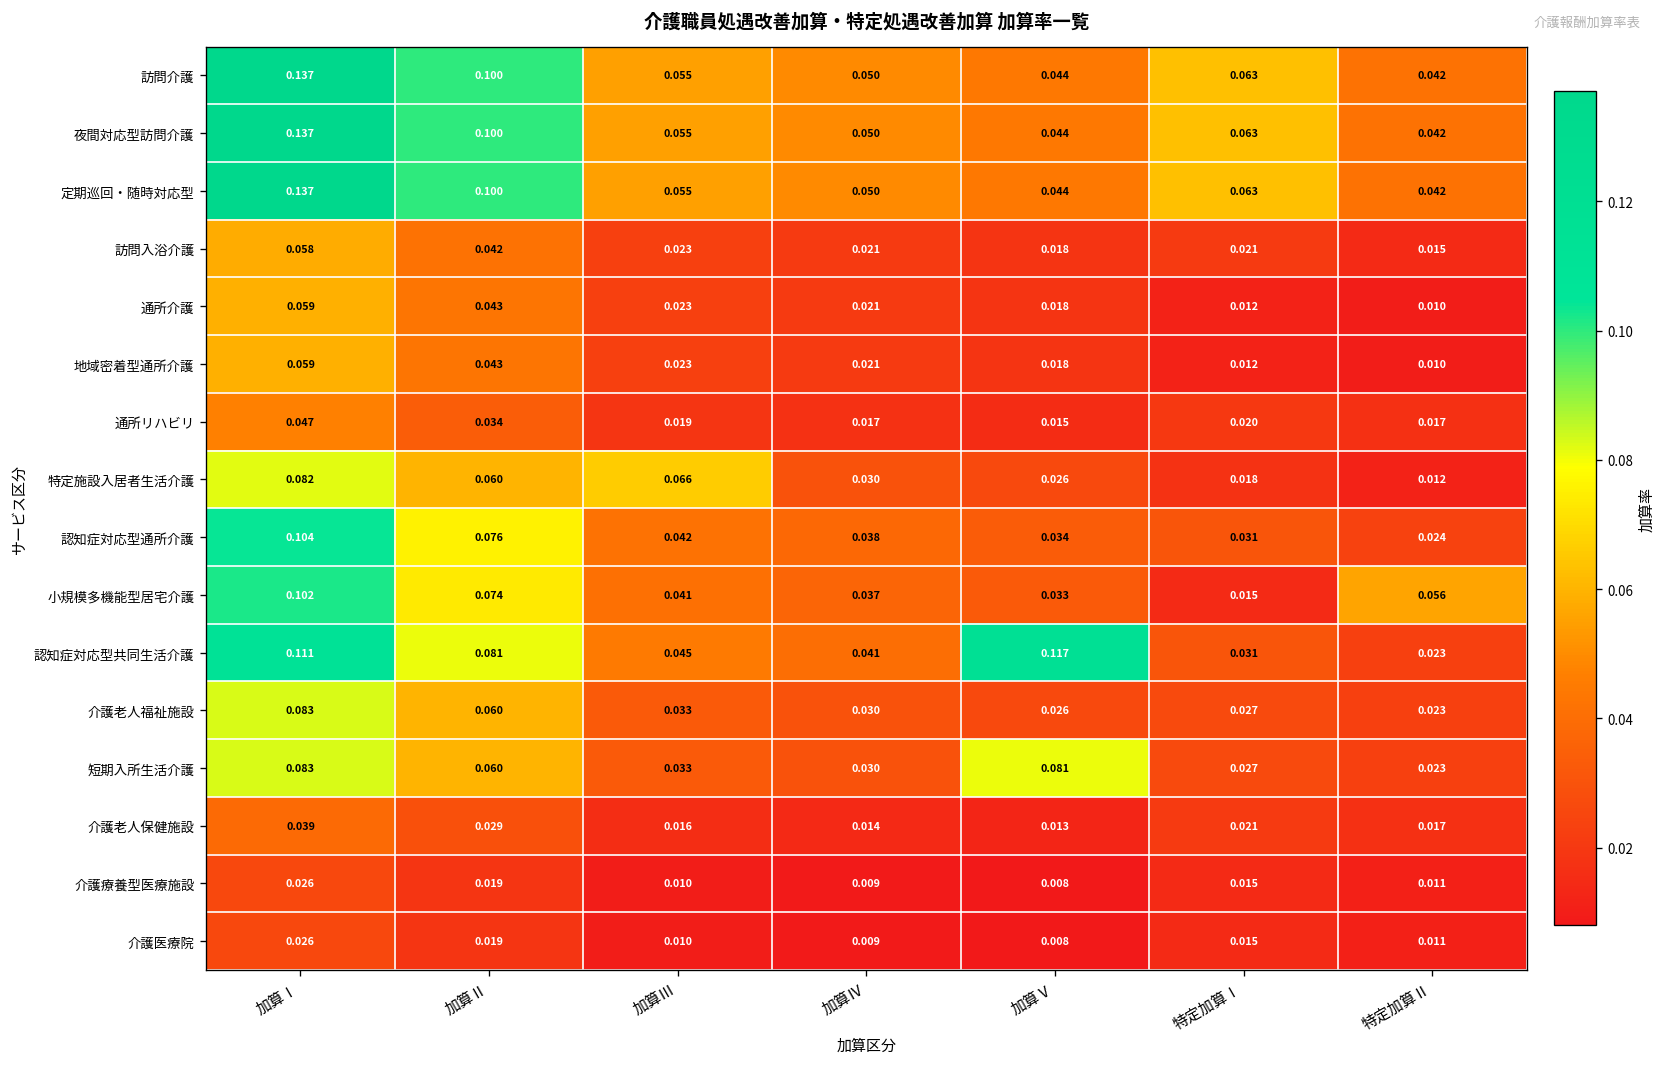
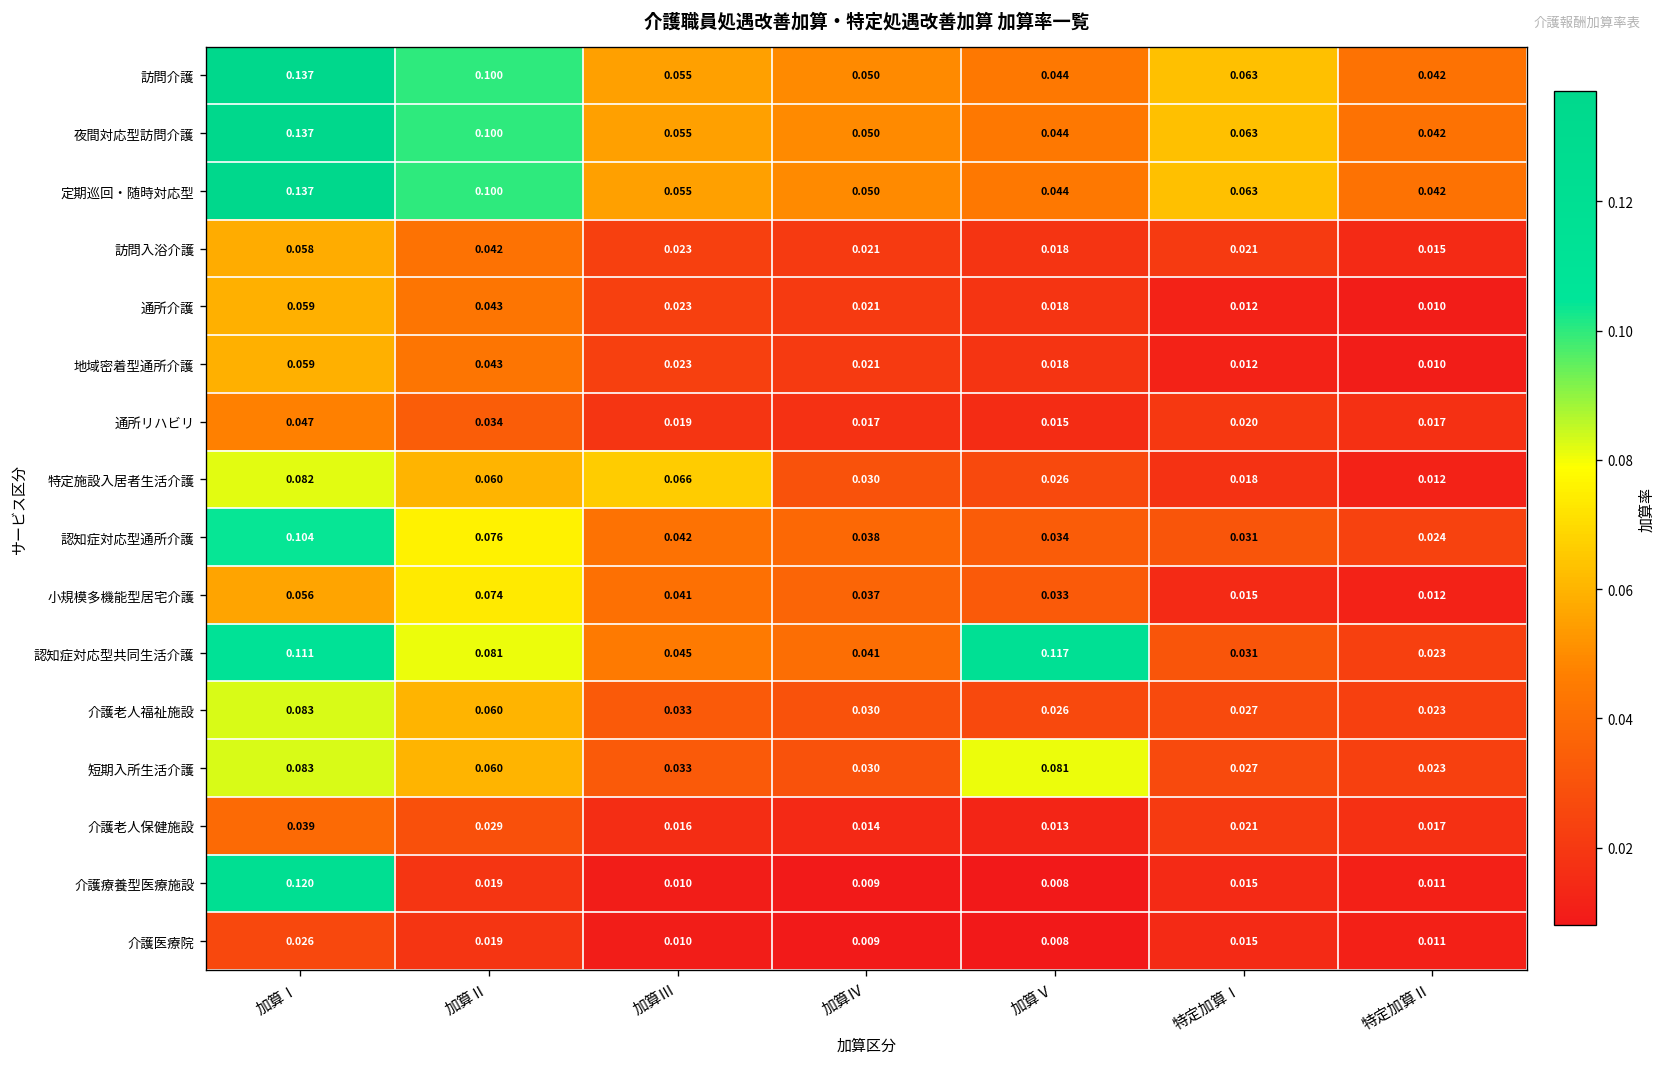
  {
    "訪問介護": {
      "加算Ⅰ": 0.137,
      "加算Ⅱ": 0.100,
      "加算Ⅲ": 0.055,
      "加算Ⅳ": 0.050,
      "加算Ⅴ": 0.044,
      "特定加算Ⅰ": 0.063,
      "特定加算Ⅱ": 0.042
    },
    "夜間対応型訪問介護": {
      "加算Ⅰ": 0.137,
      "加算Ⅱ": 0.100,
      "加算Ⅲ": 0.055,
      "加算Ⅳ": 0.050,
      "加算Ⅴ": 0.044,
      "特定加算Ⅰ": 0.063,
      "特定加算Ⅱ": 0.042
    },
    "定期巡回・随時対応型": {
      "加算Ⅰ": 0.137,
      "加算Ⅱ": 0.100,
      "加算Ⅲ": 0.055,
      "加算Ⅳ": 0.050,
      "加算Ⅴ": 0.044,
      "特定加算Ⅰ": 0.063,
      "特定加算Ⅱ": 0.042
    },
    "訪問入浴介護": {
      "加算Ⅰ": 0.058,
      "加算Ⅱ": 0.042,
      "加算Ⅲ": 0.023,
      "加算Ⅳ": 0.021,
      "加算Ⅴ": 0.018,
      "特定加算Ⅰ": 0.021,
      "特定加算Ⅱ": 0.015
    },
    "通所介護": {
      "加算Ⅰ": 0.059,
      "加算Ⅱ": 0.043,
      "加算Ⅲ": 0.023,
      "加算Ⅳ": 0.021,
      "加算Ⅴ": 0.018,
      "特定加算Ⅰ": 0.012,
      "特定加算Ⅱ": 0.010
    },
    "地域密着型通所介護": {
      "加算Ⅰ": 0.059,
      "加算Ⅱ": 0.043,
      "加算Ⅲ": 0.023,
      "加算Ⅳ": 0.021,
      "加算Ⅴ": 0.018,
      "特定加算Ⅰ": 0.012,
      "特定加算Ⅱ": 0.010
    },
    "通所リハビリ": {
      "加算Ⅰ": 0.047,
      "加算Ⅱ": 0.034,
      "加算Ⅲ": 0.019,
      "加算Ⅳ": 0.017,
      "加算Ⅴ": 0.015,
      "特定加算Ⅰ": 0.020,
      "特定加算Ⅱ": 0.017
    },
    "特定施設入居者生活介護": {
      "加算Ⅰ": 0.082,
      "加算Ⅱ": 0.060,
      "加算Ⅲ": 0.066,
      "加算Ⅳ": 0.030,
      "加算Ⅴ": 0.026,
      "特定加算Ⅰ": 0.018,
      "特定加算Ⅱ": 0.012
    },
    "認知症対応型通所介護": {
      "加算Ⅰ": 0.104,
      "加算Ⅱ": 0.076,
      "加算Ⅲ": 0.042,
      "加算Ⅳ": 0.038,
      "加算Ⅴ": 0.034,
      "特定加算Ⅰ": 0.031,
      "特定加算Ⅱ": 0.024
    },
    "小規模多機能型居宅介護": {
-     "加算Ⅰ": 0.102,
+     "加算Ⅰ": 0.056,
      "加算Ⅱ": 0.074,
      "加算Ⅲ": 0.041,
      "加算Ⅳ": 0.037,
      "加算Ⅴ": 0.033,
      "特定加算Ⅰ": 0.015,
-     "特定加算Ⅱ": 0.056
+     "特定加算Ⅱ": 0.012
    },
    "認知症対応型共同生活介護": {
      "加算Ⅰ": 0.111,
      "加算Ⅱ": 0.081,
      "加算Ⅲ": 0.045,
      "加算Ⅳ": 0.041,
      "加算Ⅴ": 0.117,
      "特定加算Ⅰ": 0.031,
      "特定加算Ⅱ": 0.023
    },
    "介護老人福祉施設": {
      "加算Ⅰ": 0.083,
      "加算Ⅱ": 0.060,
      "加算Ⅲ": 0.033,
      "加算Ⅳ": 0.030,
      "加算Ⅴ": 0.026,
      "特定加算Ⅰ": 0.027,
      "特定加算Ⅱ": 0.023
    },
    "短期入所生活介護": {
      "加算Ⅰ": 0.083,
      "加算Ⅱ": 0.060,
      "加算Ⅲ": 0.033,
      "加算Ⅳ": 0.030,
      "加算Ⅴ": 0.081,
      "特定加算Ⅰ": 0.027,
      "特定加算Ⅱ": 0.023
    },
    "介護老人保健施設": {
      "加算Ⅰ": 0.039,
      "加算Ⅱ": 0.029,
      "加算Ⅲ": 0.016,
      "加算Ⅳ": 0.014,
      "加算Ⅴ": 0.013,
      "特定加算Ⅰ": 0.021,
      "特定加算Ⅱ": 0.017
    },
    "介護療養型医療施設": {
-     "加算Ⅰ": 0.026,
+     "加算Ⅰ": 0.120,
      "加算Ⅱ": 0.019,
      "加算Ⅲ": 0.010,
      "加算Ⅳ": 0.009,
      "加算Ⅴ": 0.008,
      "特定加算Ⅰ": 0.015,
      "特定加算Ⅱ": 0.011
    },
    "介護医療院": {
      "加算Ⅰ": 0.026,
      "加算Ⅱ": 0.019,
      "加算Ⅲ": 0.010,
      "加算Ⅳ": 0.009,
      "加算Ⅴ": 0.008,
      "特定加算Ⅰ": 0.015,
      "特定加算Ⅱ": 0.011
    }
  }
